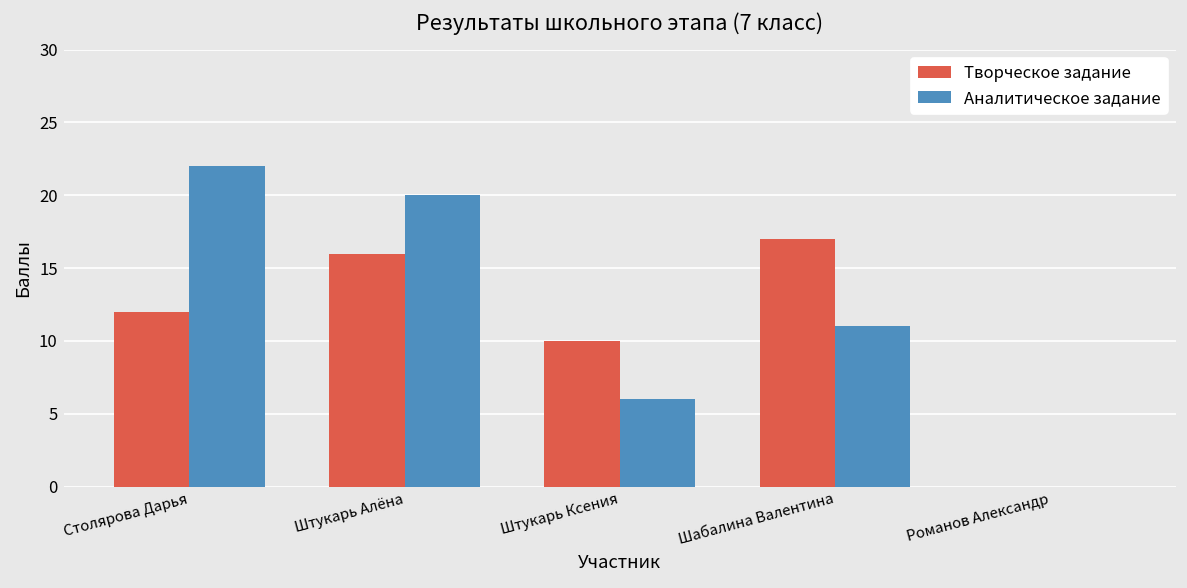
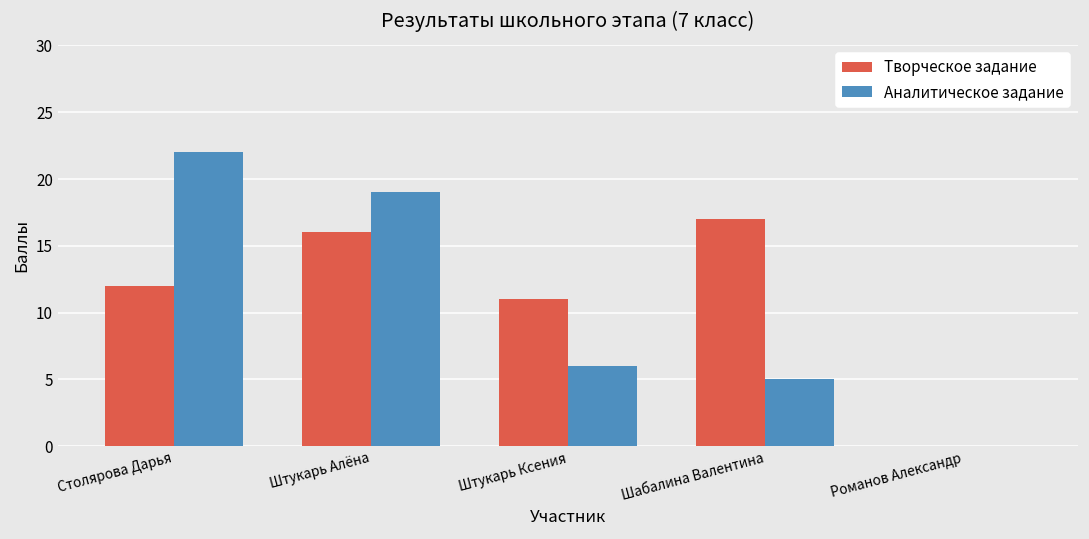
  {
    "Творческое задание": {
      "Столярова Дарья": 12,
      "Штукарь Алёна": 16,
-     "Штукарь Ксения": 10,
+     "Штукарь Ксения": 11,
      "Шабалина Валентина": 17,
      "Романов Александр": 0
    },
    "Аналитическое задание": {
      "Столярова Дарья": 22,
-     "Штукарь Алёна": 20,
+     "Штукарь Алёна": 19,
      "Штукарь Ксения": 6,
-     "Шабалина Валентина": 11,
+     "Шабалина Валентина": 5,
      "Романов Александр": 0
    }
  }
